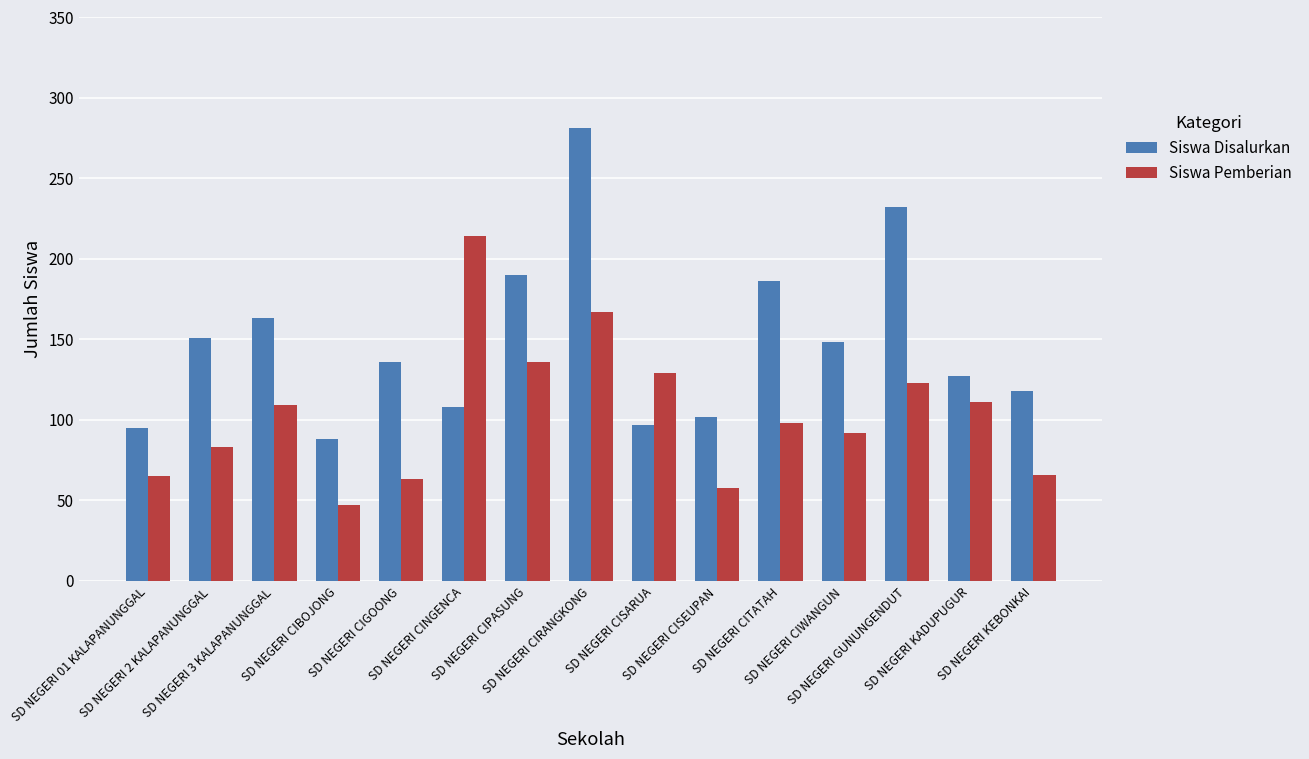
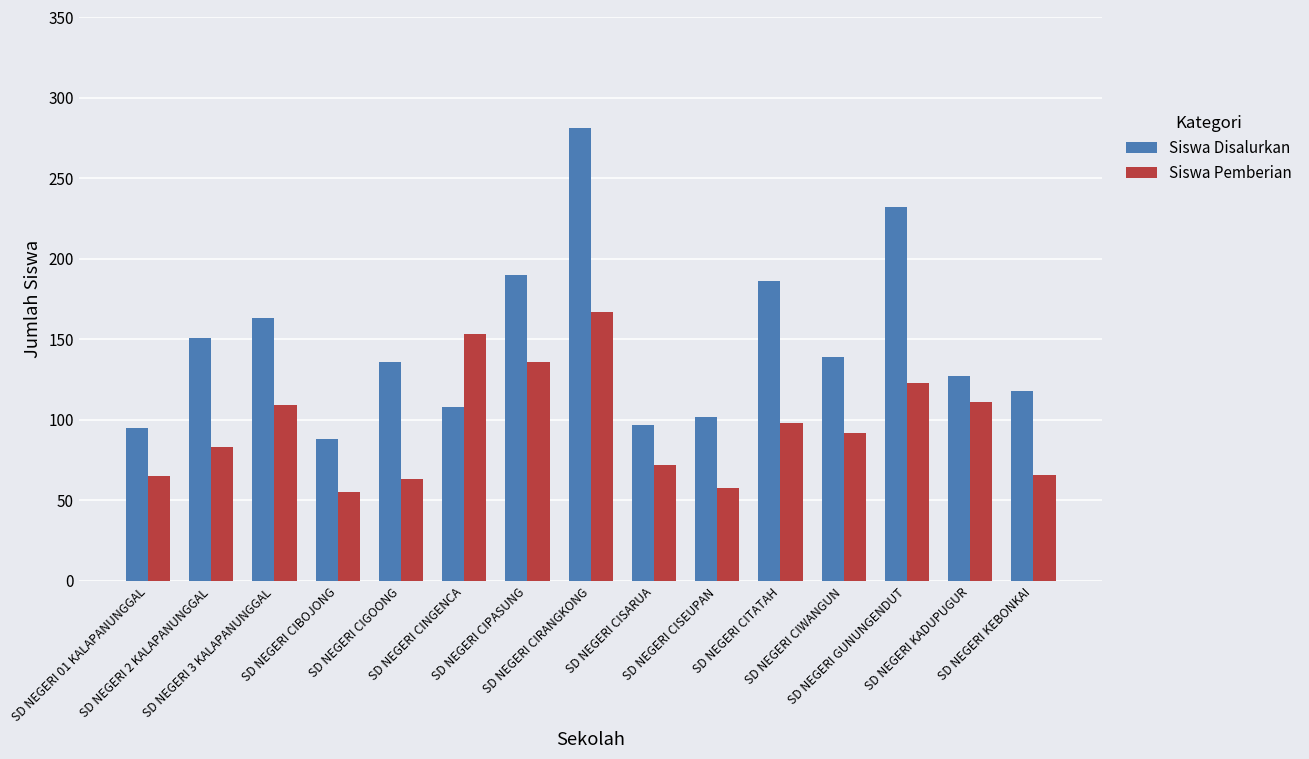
  {
    "Siswa Disalurkan": {
      "SD NEGERI 01 KALAPANUNGGAL": 95,
      "SD NEGERI 2 KALAPANUNGGAL": 151,
      "SD NEGERI 3 KALAPANUNGGAL": 163,
      "SD NEGERI CIBOJONG": 88,
      "SD NEGERI CIGOONG": 136,
      "SD NEGERI CINGENCA": 108,
      "SD NEGERI CIPASUNG": 190,
      "SD NEGERI CIRANGKONG": 281,
      "SD NEGERI CISARUA": 97,
      "SD NEGERI CISEUPAN": 102,
      "SD NEGERI CITATAH": 186,
-     "SD NEGERI CIWANGUN": 148,
+     "SD NEGERI CIWANGUN": 139,
      "SD NEGERI GUNUNGENDUT": 232,
      "SD NEGERI KADUPUGUR": 127,
      "SD NEGERI KEBONKAI": 118
    },
    "Siswa Pemberian": {
      "SD NEGERI 01 KALAPANUNGGAL": 65,
      "SD NEGERI 2 KALAPANUNGGAL": 83,
      "SD NEGERI 3 KALAPANUNGGAL": 109,
-     "SD NEGERI CIBOJONG": 47,
+     "SD NEGERI CIBOJONG": 55,
      "SD NEGERI CIGOONG": 63,
-     "SD NEGERI CINGENCA": 214,
+     "SD NEGERI CINGENCA": 153,
      "SD NEGERI CIPASUNG": 136,
      "SD NEGERI CIRANGKONG": 167,
-     "SD NEGERI CISARUA": 129,
+     "SD NEGERI CISARUA": 72,
      "SD NEGERI CISEUPAN": 58,
      "SD NEGERI CITATAH": 98,
      "SD NEGERI CIWANGUN": 92,
      "SD NEGERI GUNUNGENDUT": 123,
      "SD NEGERI KADUPUGUR": 111,
      "SD NEGERI KEBONKAI": 66
    }
  }
